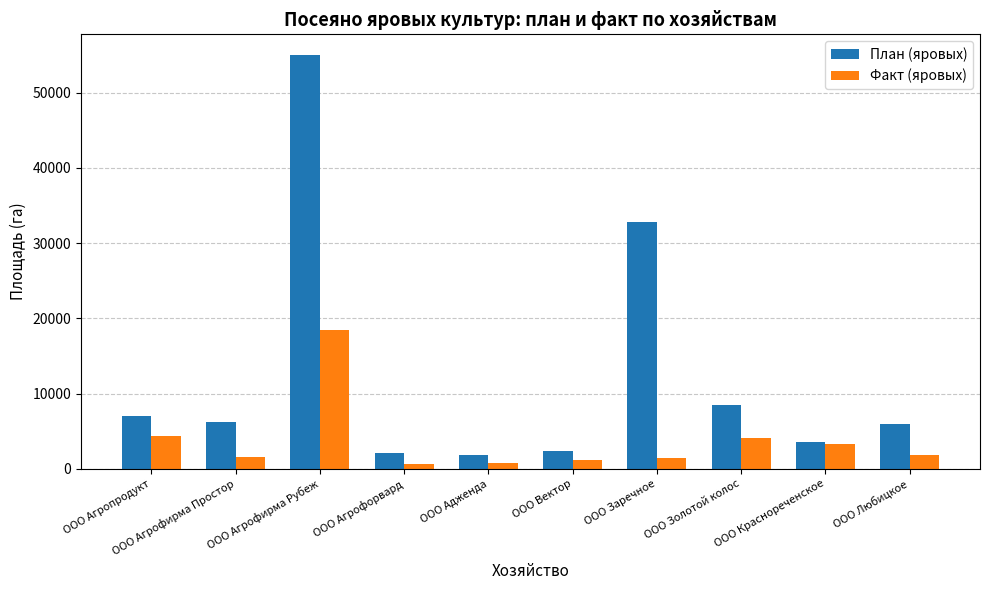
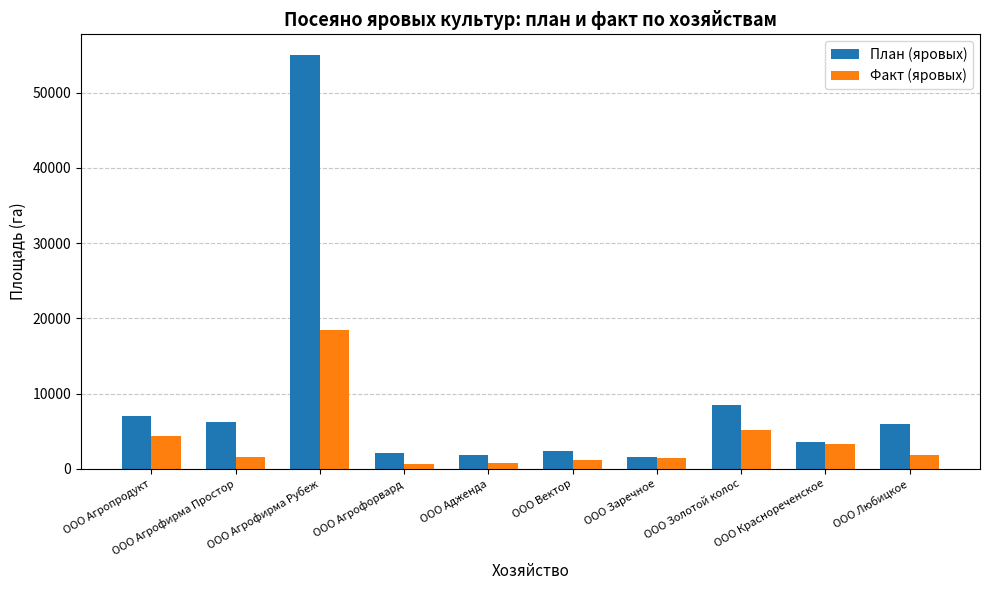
  {
    "План (яровых)": {
      "ООО Агропродукт": 7000,
      "ООО Агрофирма Простор": 6000,
      "ООО Агрофирма Рубеж": 55000,
      "ООО Агрофорвард": 2000,
      "ООО Адженда": 2000,
      "ООО Вектор": 2000,
-     "ООО Заречное": 33000,
+     "ООО Заречное": 2000,
      "ООО Золотой колос": 9000,
      "ООО Краснореченское": 4000,
      "ООО Любицкое": 6000
    },
    "Факт (яровых)": {
      "ООО Агропродукт": 4000,
      "ООО Агрофирма Простор": 2000,
      "ООО Агрофирма Рубеж": 19000,
      "ООО Агрофорвард": 1000,
      "ООО Адженда": 1000,
      "ООО Вектор": 1000,
      "ООО Заречное": 1000,
-     "ООО Золотой колос": 4000,
+     "ООО Золотой колос": 5000,
      "ООО Краснореченское": 3000,
      "ООО Любицкое": 2000
    }
  }
